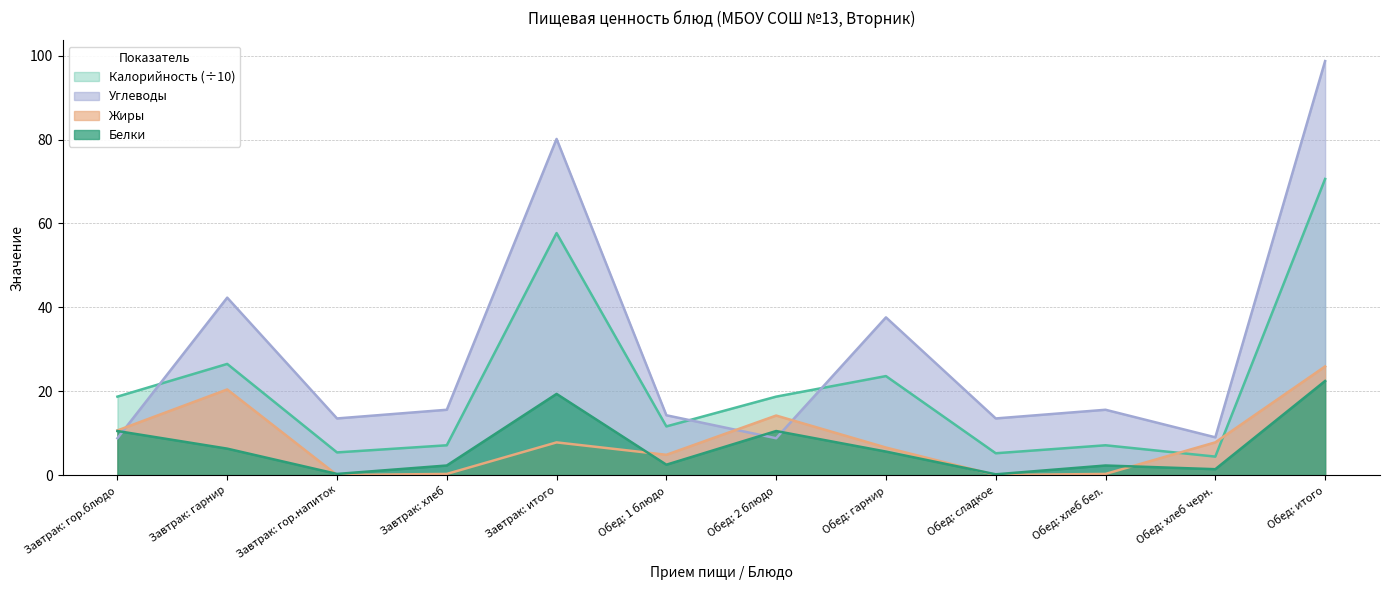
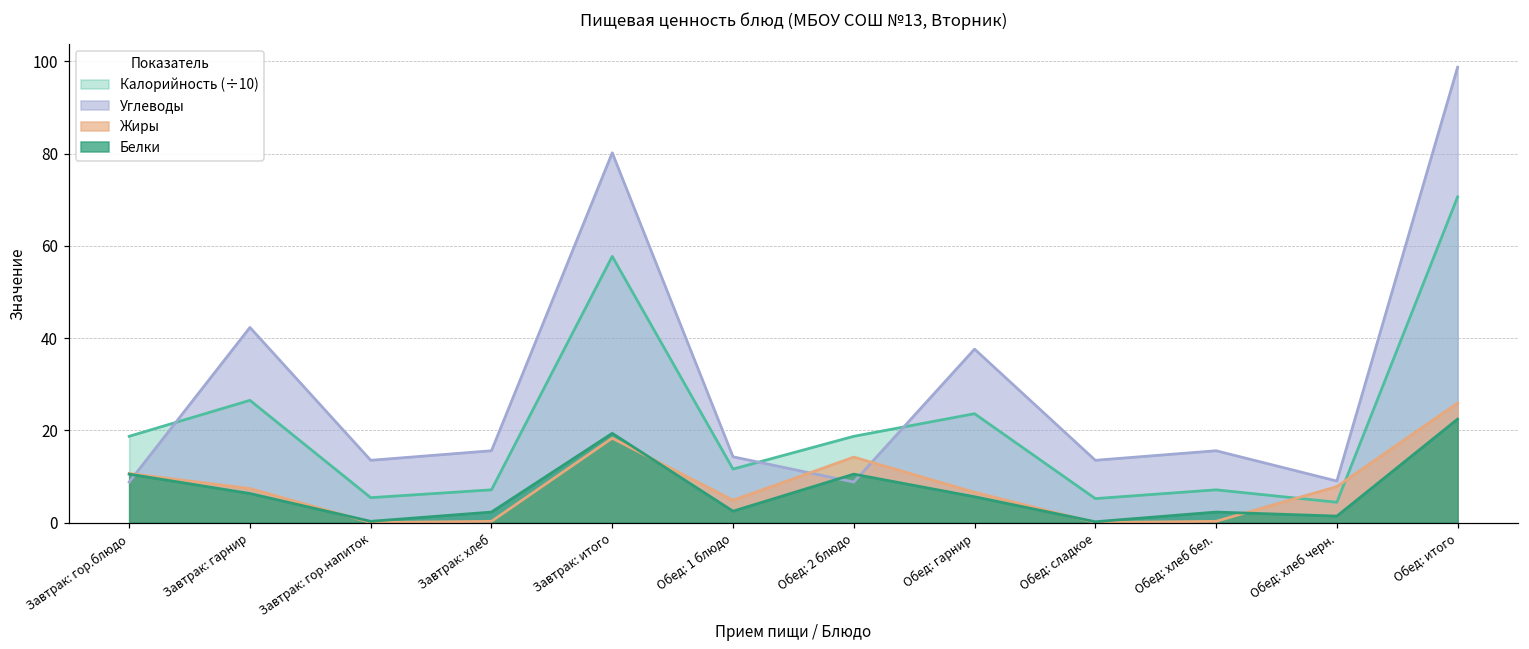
  {
    "Жиры": {
-     "Завтрак: гарнир": 20,
+     "Завтрак: гарнир": 7,
      "Завтрак: хлеб": 0,
-     "Завтрак: итого": 8,
+     "Завтрак: итого": 18,
      "Обед: 1 блюдо": 5,
      "Обед: 2 блюдо": 14,
      "Обед: гарнир": 7,
      "Обед: хлеб бел.": 0,
      "Обед: хлеб черн.": 8,
      "Обед: итого": 26
    }
  }
